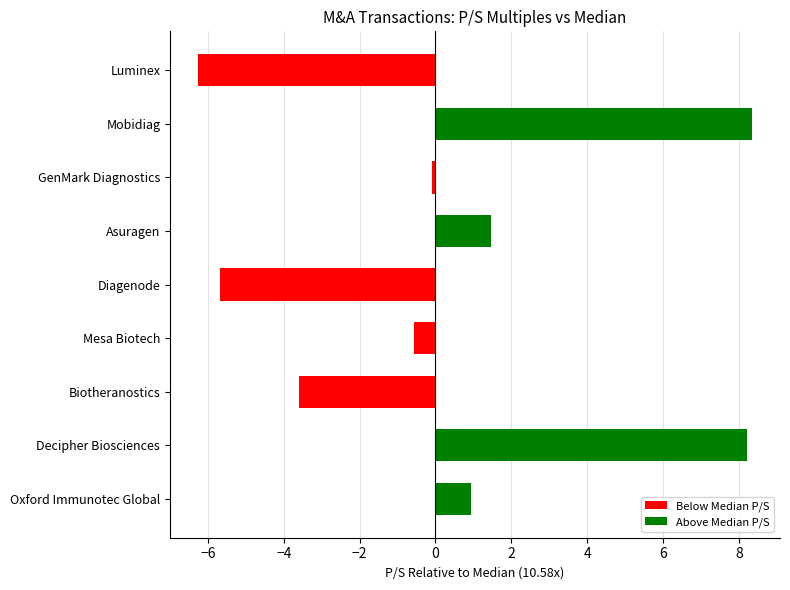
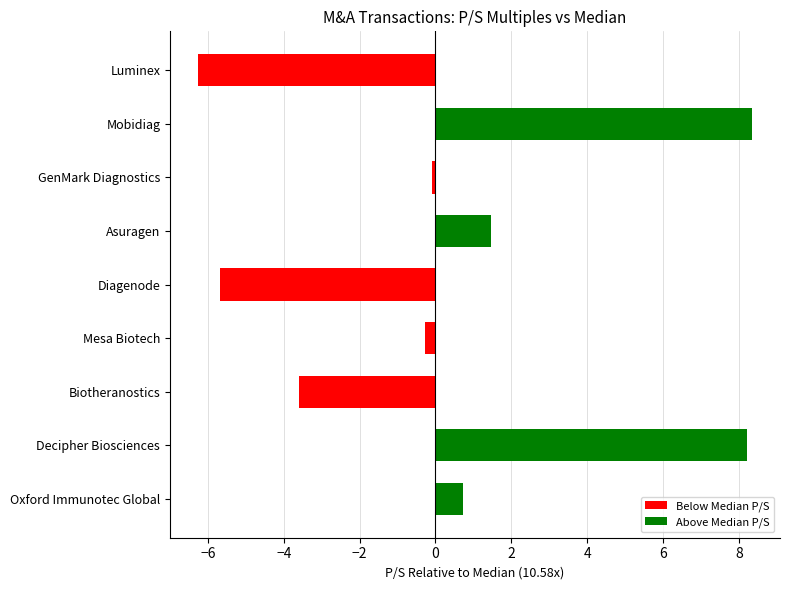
  {
    "Luminex": -6.3,
    "Mobidiag": 8.3,
    "GenMark Diagnostics": -0.1,
    "Asuragen": 1.5,
    "Diagenode": -5.7,
-   "Mesa Biotech": -0.6,
+   "Mesa Biotech": -0.3,
    "Biotheranostics": -3.6,
    "Decipher Biosciences": 8.2,
-   "Oxford Immunotec Global": 0.9
+   "Oxford Immunotec Global": 0.7
  }
